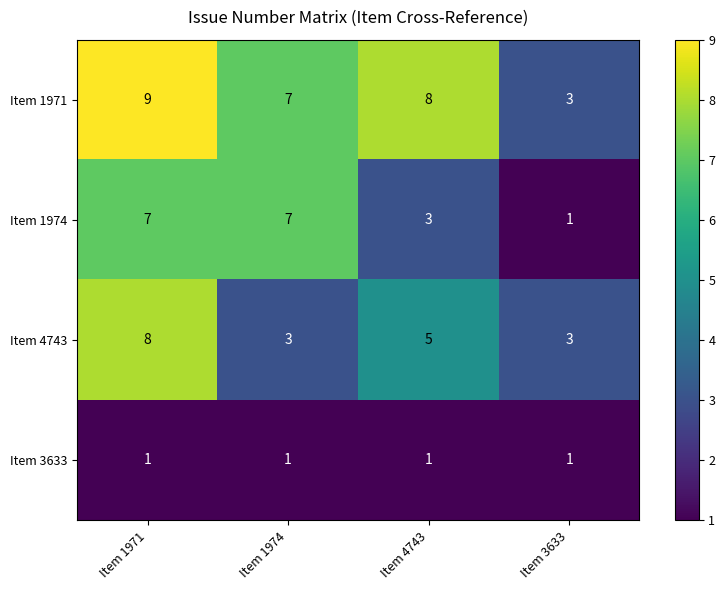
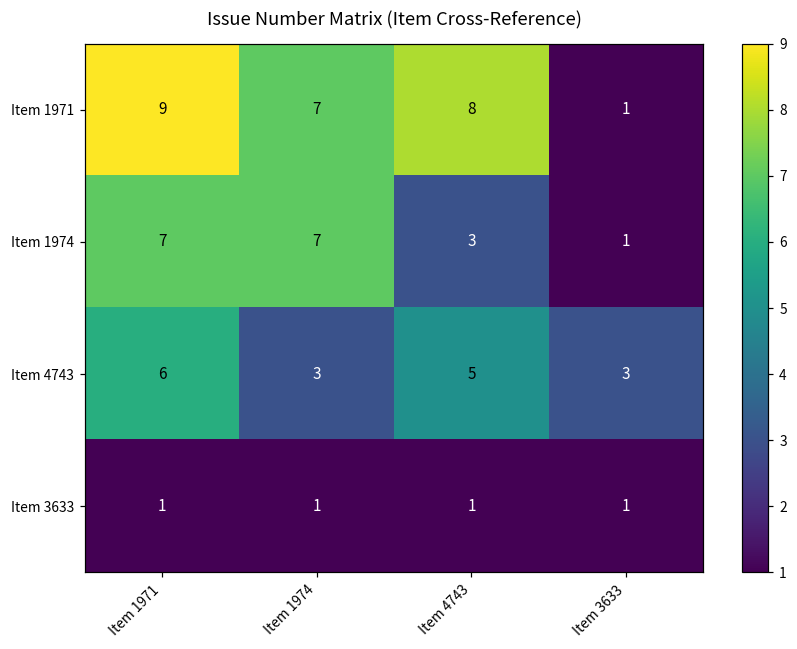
  {
    "Item 1971": {
      "Item 1971": 9,
      "Item 1974": 7,
      "Item 4743": 8,
-     "Item 3633": 3
+     "Item 3633": 1
    },
    "Item 1974": {
      "Item 1971": 7,
      "Item 1974": 7,
      "Item 4743": 3,
      "Item 3633": 1
    },
    "Item 4743": {
-     "Item 1971": 8,
+     "Item 1971": 6,
      "Item 1974": 3,
      "Item 4743": 5,
      "Item 3633": 3
    },
    "Item 3633": {
      "Item 1971": 1,
      "Item 1974": 1,
      "Item 4743": 1,
      "Item 3633": 1
    }
  }
